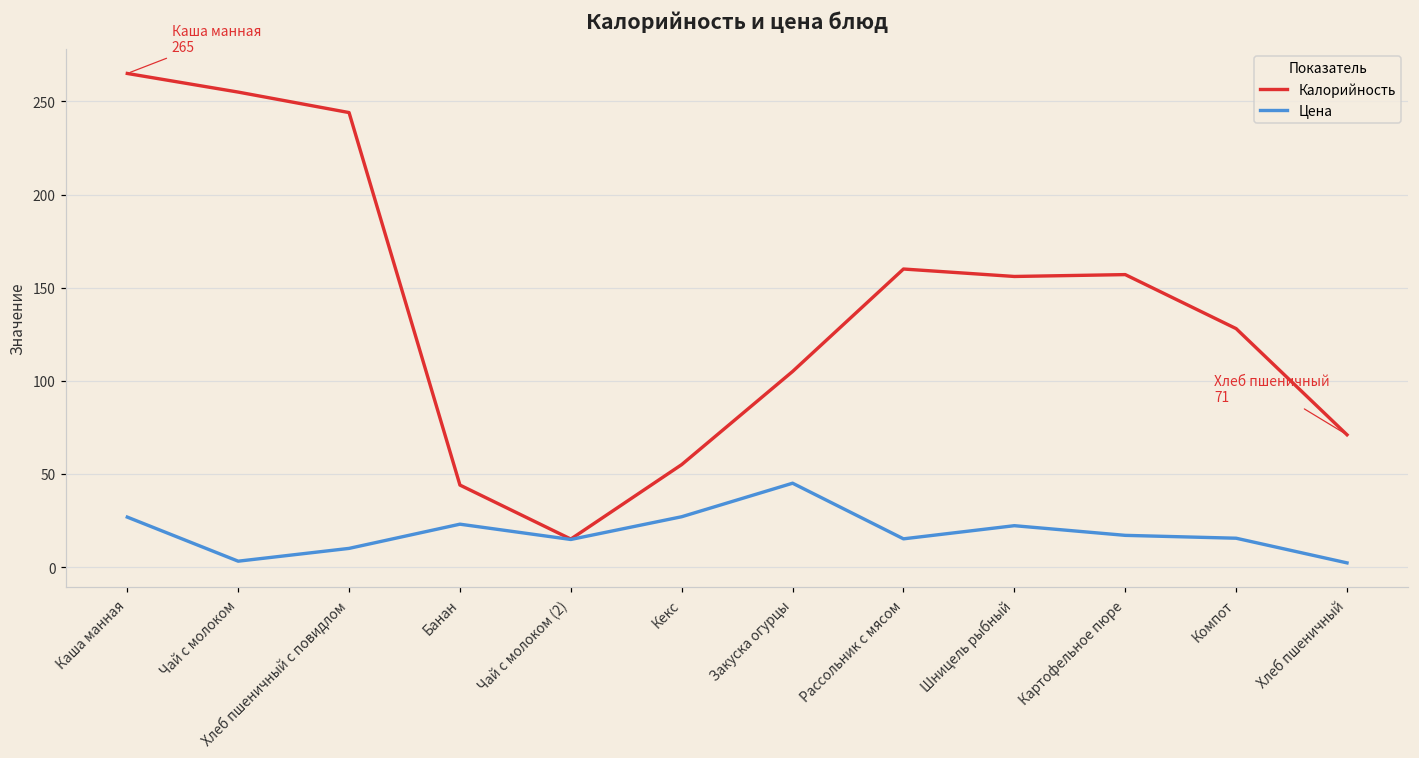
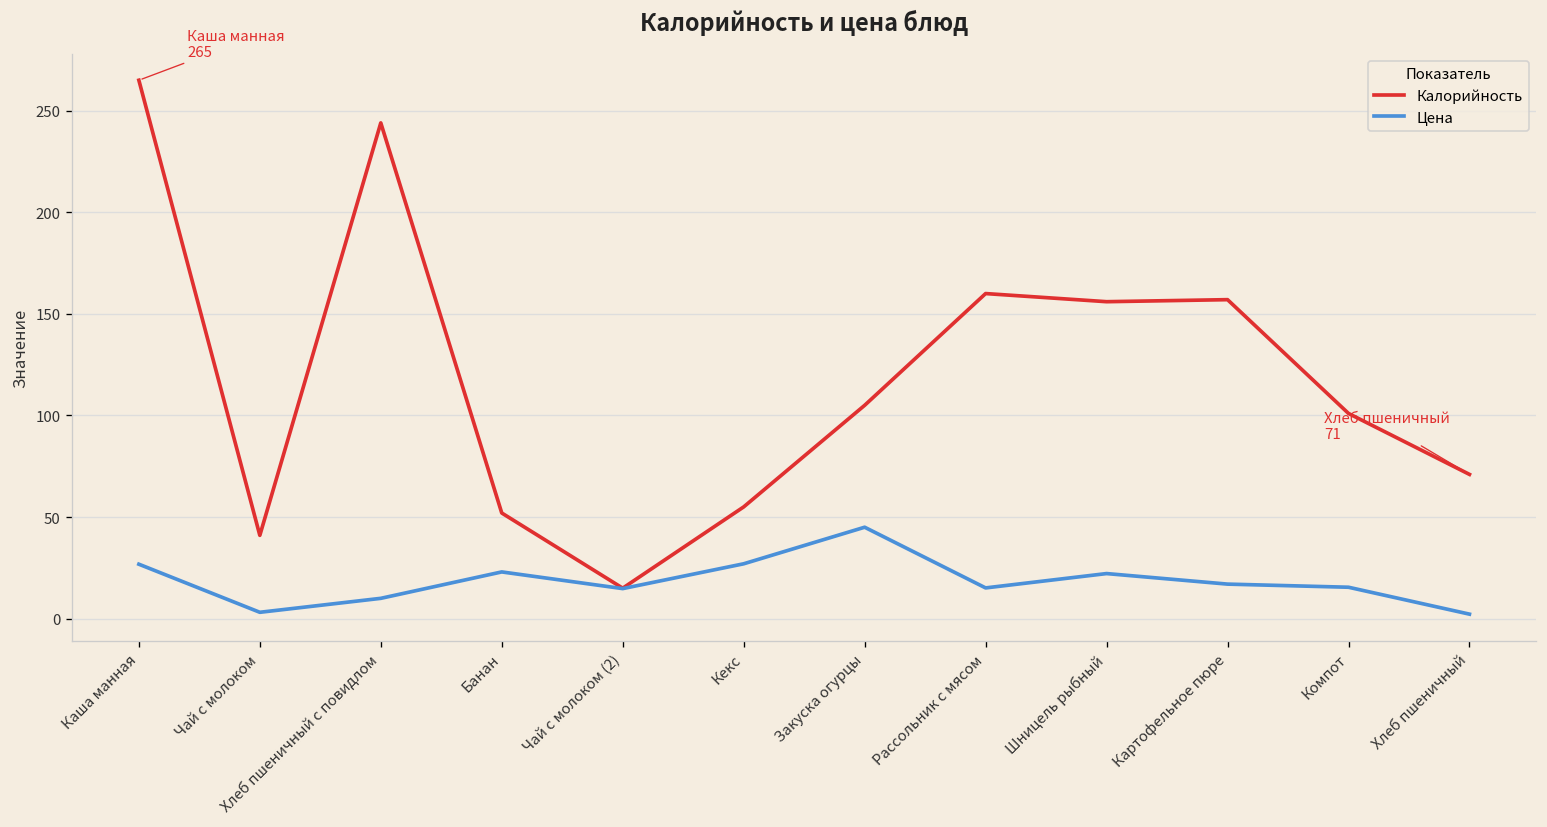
  {
    "Калорийность": {
-     "Чай с молоком": 255,
+     "Чай с молоком": 41,
      "Хлеб пшеничный с повидлом": 244,
-     "Банан": 44,
+     "Банан": 52,
      "Кекс": 55,
      "Закуска огурцы": 105,
      "Рассольник с мясом": 160,
      "Шницель рыбный": 156,
      "Картофельное пюре": 157,
-     "Компот": 128
+     "Компот": 101
    },
    "Цена": {
      "Каша манная": 27,
      "Чай с молоком": 3,
      "Хлеб пшеничный с повидлом": 10,
      "Банан": 23,
      "Кекс": 27,
      "Закуска огурцы": 45,
      "Рассольник с мясом": 15,
      "Шницель рыбный": 22,
      "Картофельное пюре": 17,
      "Компот": 15,
      "Хлеб пшеничный": 2
    }
  }
